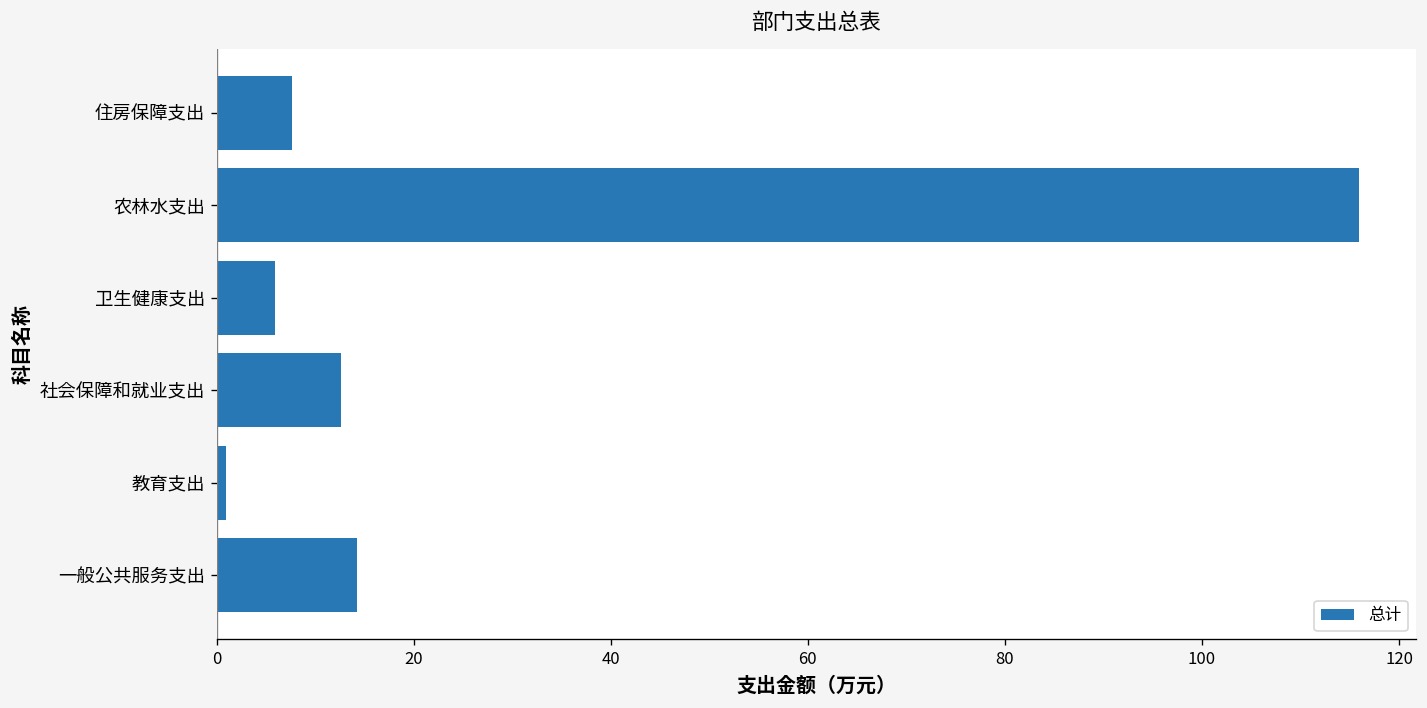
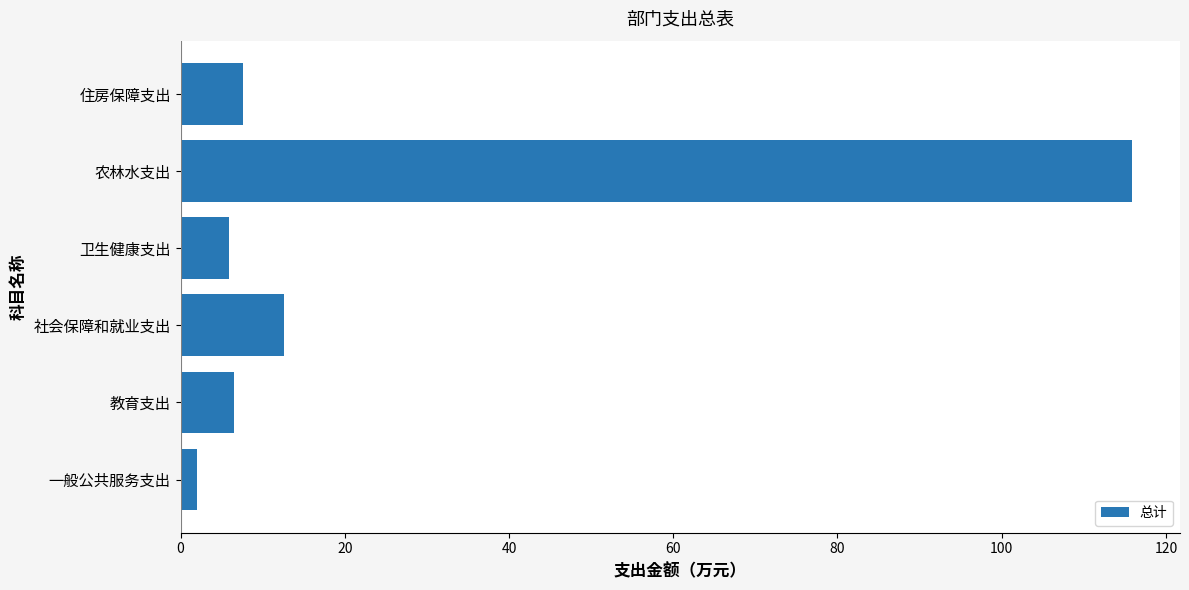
  {
    "住房保障支出": 8,
    "农林水支出": 116,
    "卫生健康支出": 6,
    "社会保障和就业支出": 13,
-   "教育支出": 1,
-   "一般公共服务支出": 14
+   "教育支出": 7,
+   "一般公共服务支出": 2
  }
